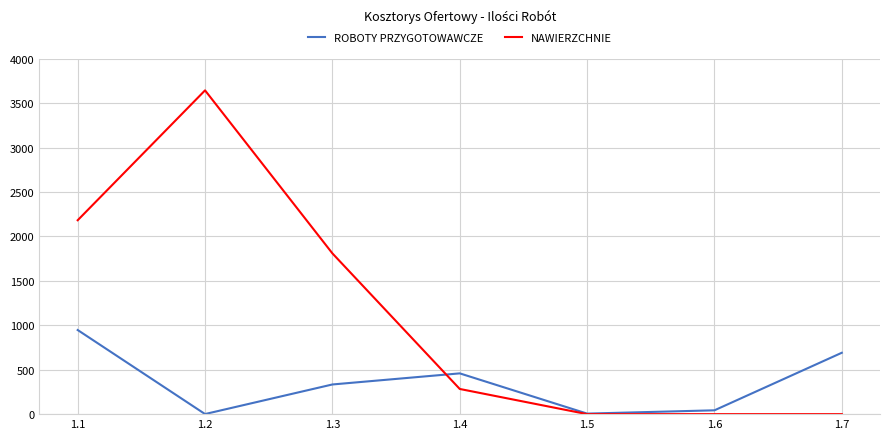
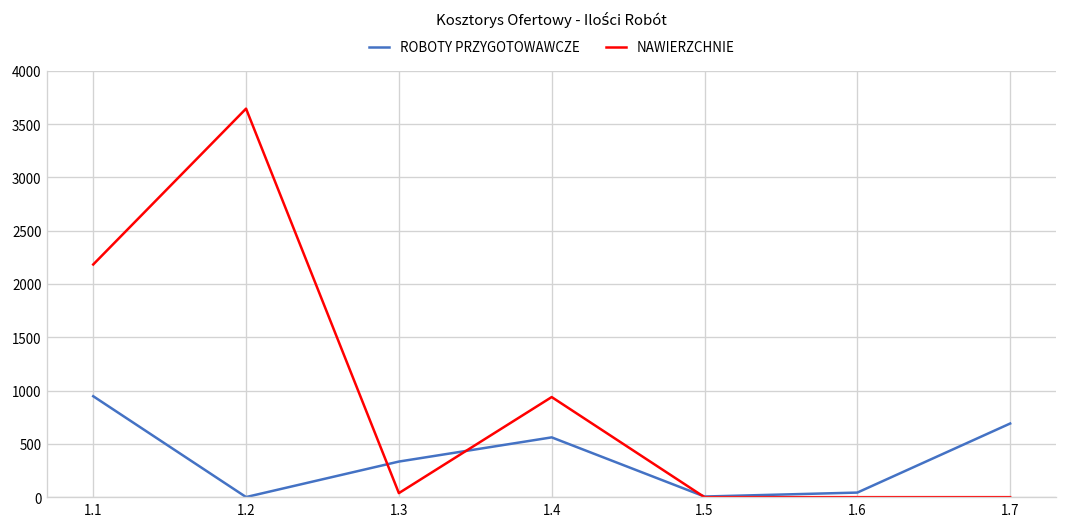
  {
    "ROBOTY PRZYGOTOWAWCZE": {
      "1.1": 900,
      "1.2": 0,
      "1.3": 300,
-     "1.4": 500,
+     "1.4": 600,
      "1.6": 0,
      "1.7": 700
    },
    "NAWIERZCHNIE": {
      "1.1": 2200,
      "1.2": 3600,
-     "1.3": 1800,
-     "1.4": 300,
+     "1.3": 0,
+     "1.4": 900,
      "1.6": 0,
      "1.7": 0
    }
  }
